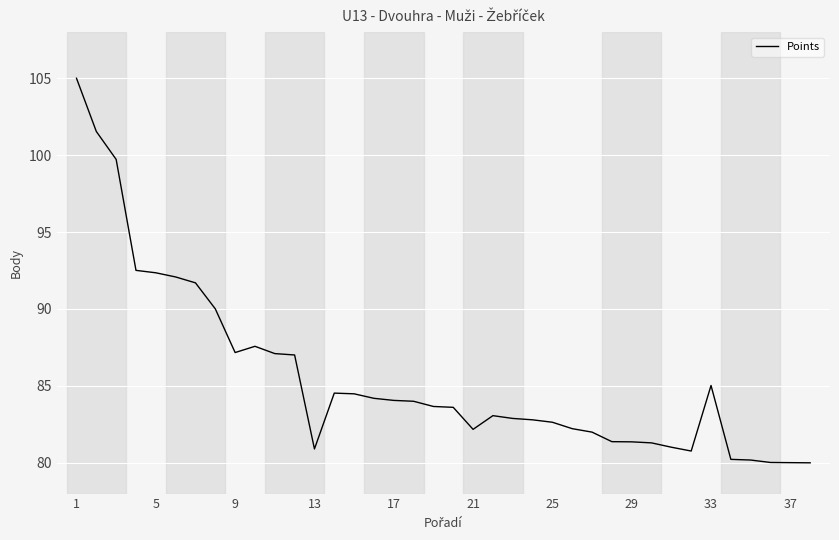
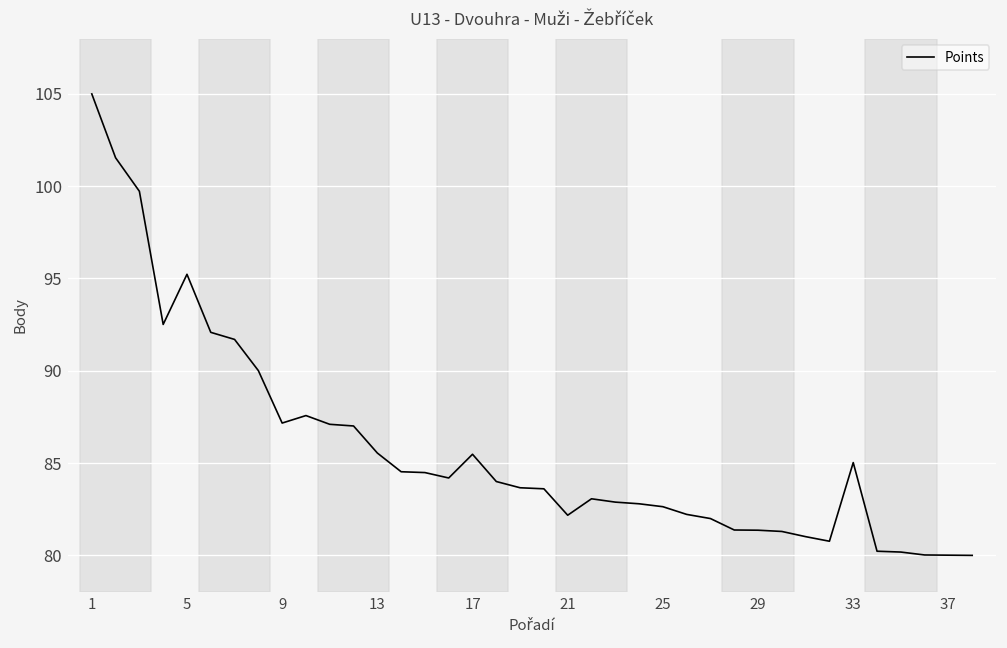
  {
    "1": 105.0,
-   "5": 92.4,
+   "5": 95.2,
    "9": 87.2,
-   "13": 80.9,
-   "17": 84.1,
+   "13": 85.5,
+   "17": 85.5,
    "21": 82.2,
    "25": 82.6,
    "29": 81.4,
    "33": 85.0,
    "37": 80.0
  }
